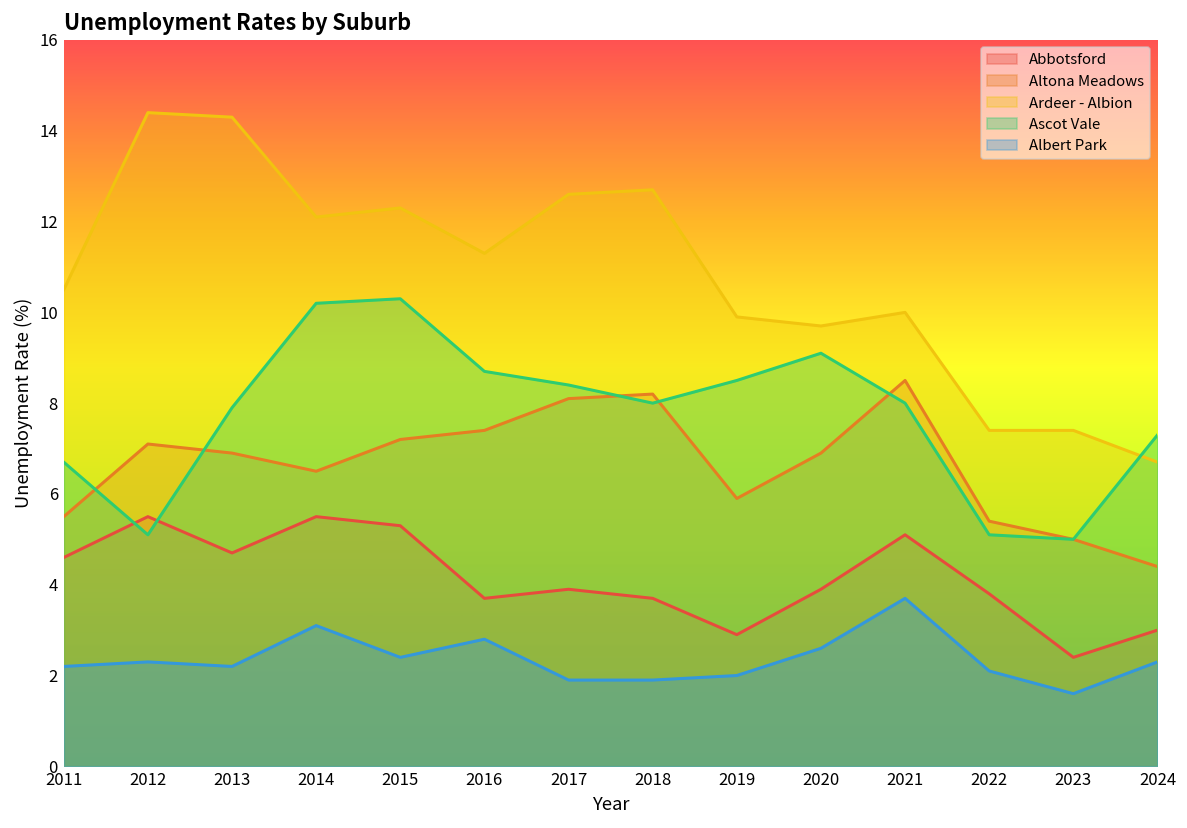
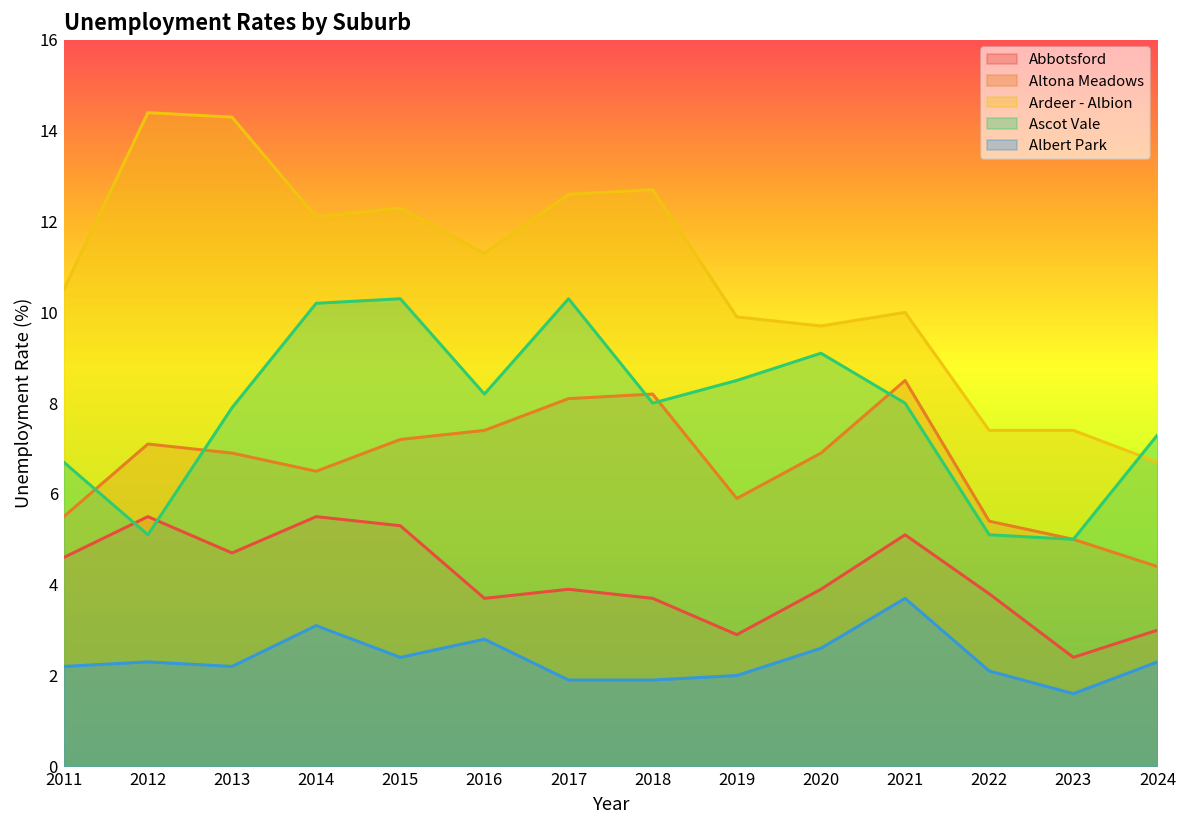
  {
    "Ascot Vale": {
      "2011": 6.7,
      "2012": 5.1,
      "2013": 7.9,
      "2014": 10.2,
      "2015": 10.3,
-     "2016": 8.7,
-     "2017": 8.4,
+     "2016": 8.2,
+     "2017": 10.3,
      "2018": 8.0,
      "2019": 8.5,
      "2020": 9.1,
      "2021": 8.0,
      "2022": 5.1,
      "2024": 7.3
    },
    "Albert Park": {
      "2011": 2.2,
      "2012": 2.3,
      "2013": 2.2,
      "2014": 3.1,
      "2015": 2.4,
      "2016": 2.8,
      "2017": 1.9,
      "2018": 1.9,
      "2019": 2.0,
      "2020": 2.6,
      "2021": 3.7,
      "2022": 2.1,
      "2023": 1.6,
      "2024": 2.3
    }
  }
